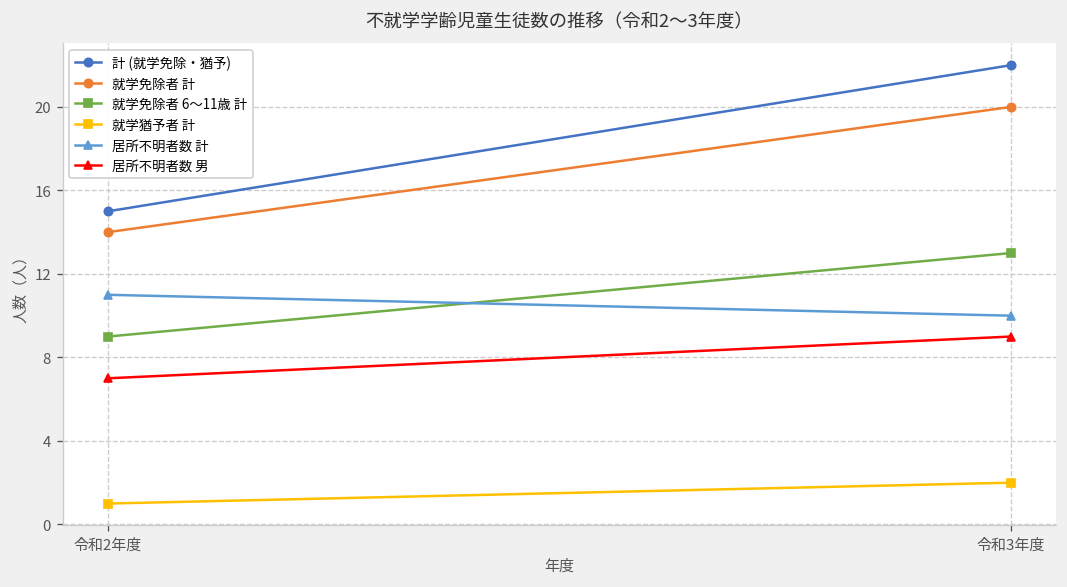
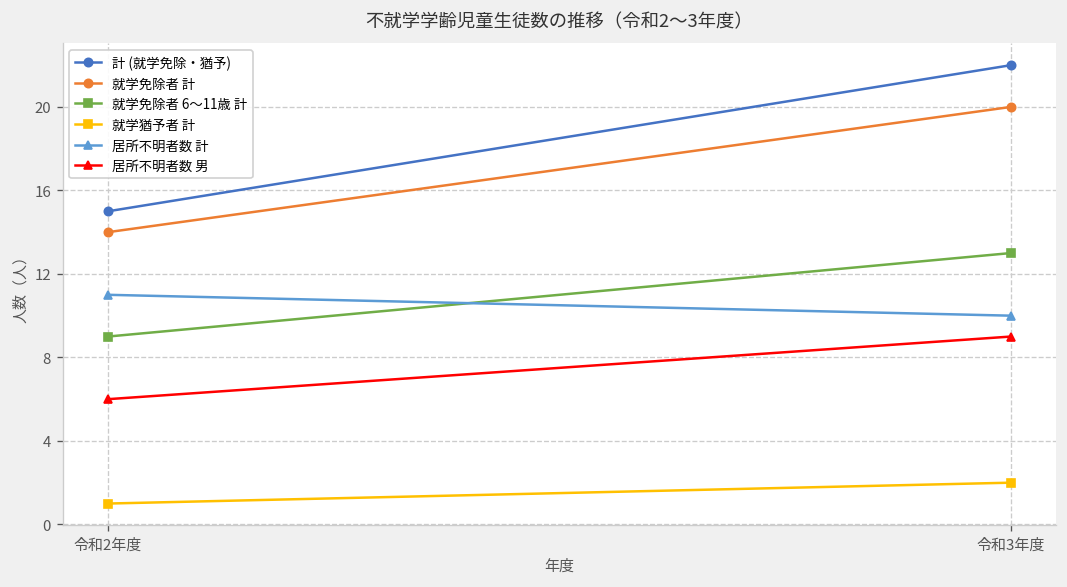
  {
    "就学免除者 計": {
      "令和2年度": 14,
      "令和3年度": 20
    },
    "就学免除者 6～11歳 計": {
      "令和2年度": 9,
      "令和3年度": 13
    },
    "就学猶予者 計": {
      "令和2年度": 1,
      "令和3年度": 2
    },
    "居所不明者数 男": {
-     "令和2年度": 7,
+     "令和2年度": 6,
      "令和3年度": 9
    }
  }
